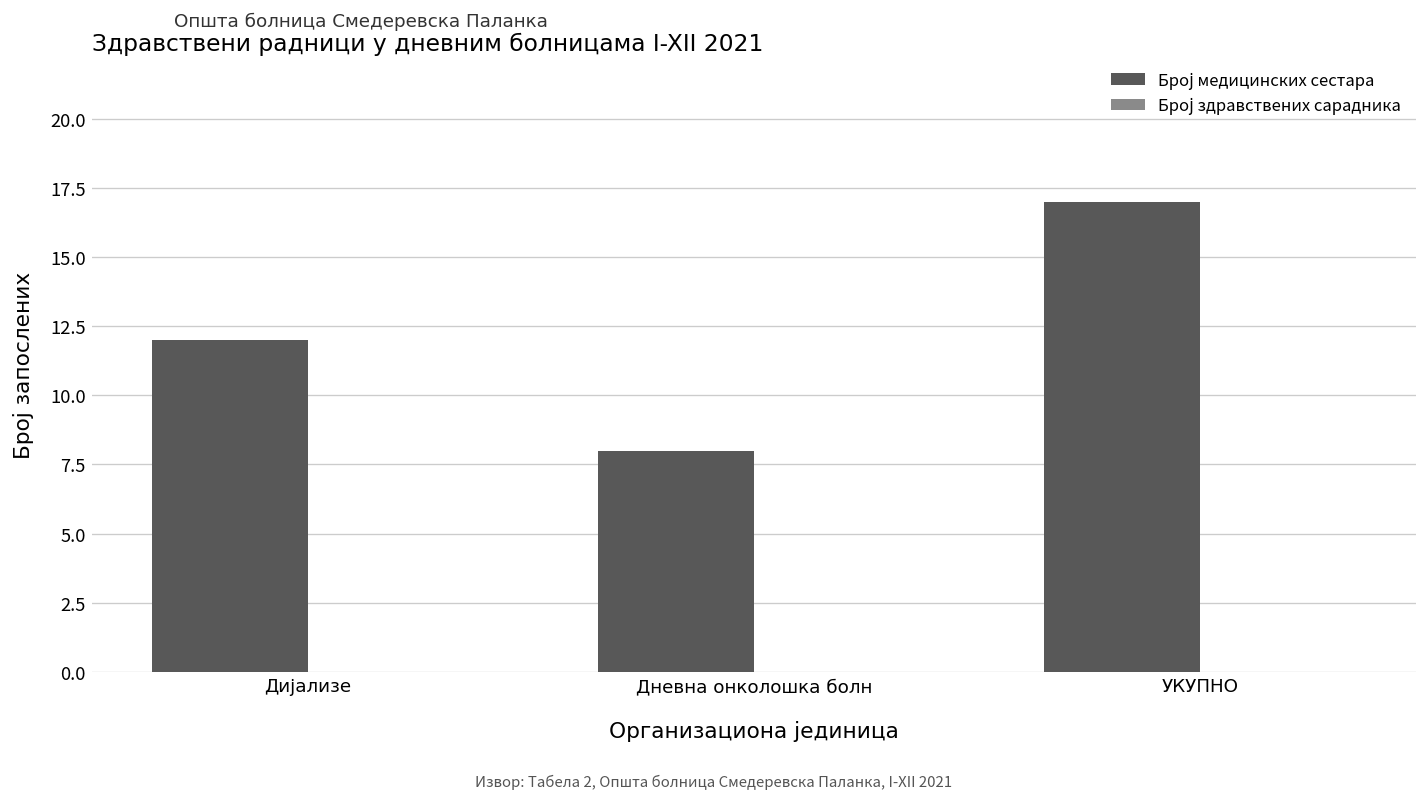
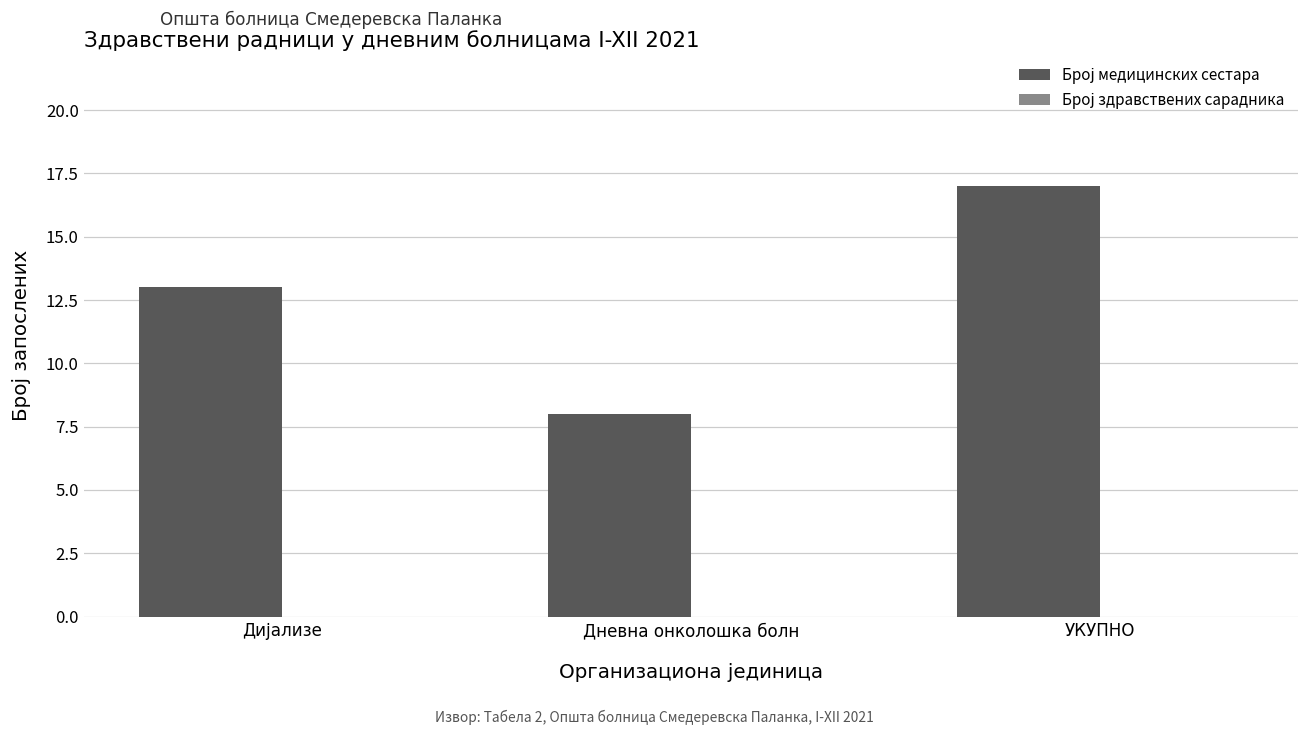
  {
    "Број медицинских сестара": {
-     "Дијализе": 12,
+     "Дијализе": 13,
      "Дневна онколошка болн": 8,
      "УКУПНО": 17
    },
    "Број здравствених сарадника": {
      "Дијализе": 0,
      "Дневна онколошка болн": 0,
      "УКУПНО": 0
    }
  }
